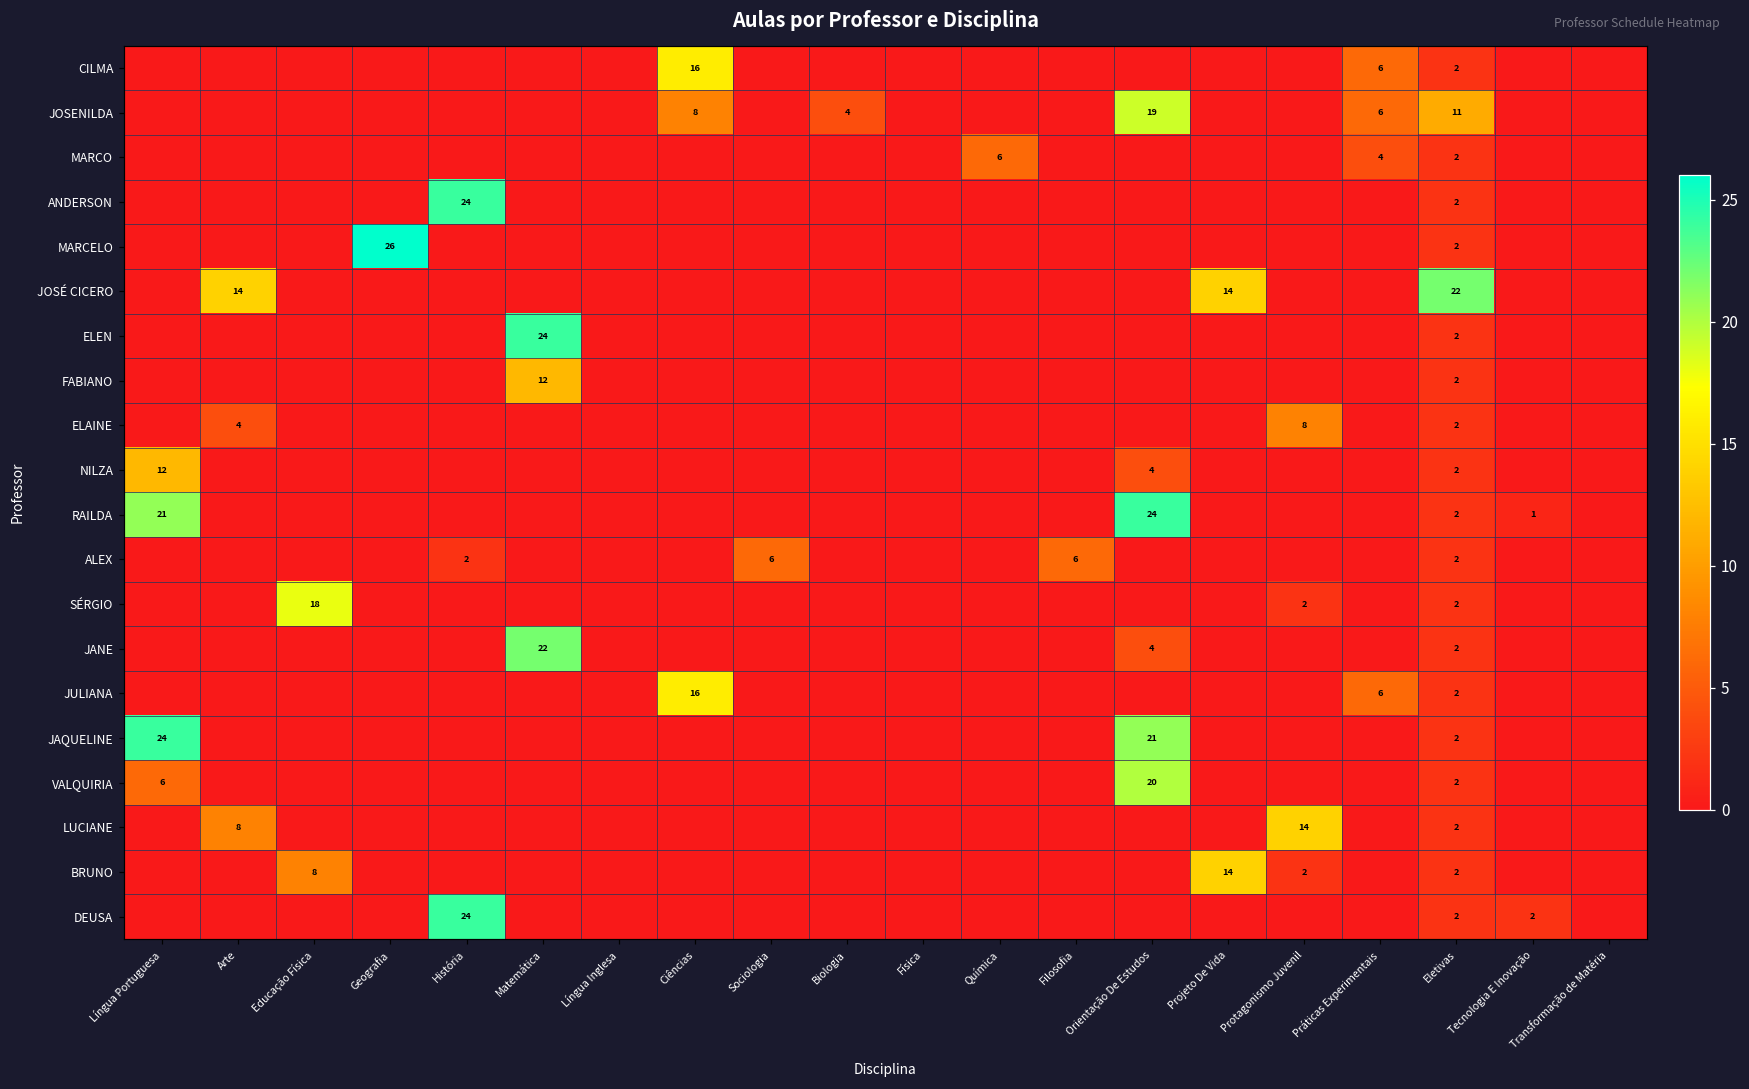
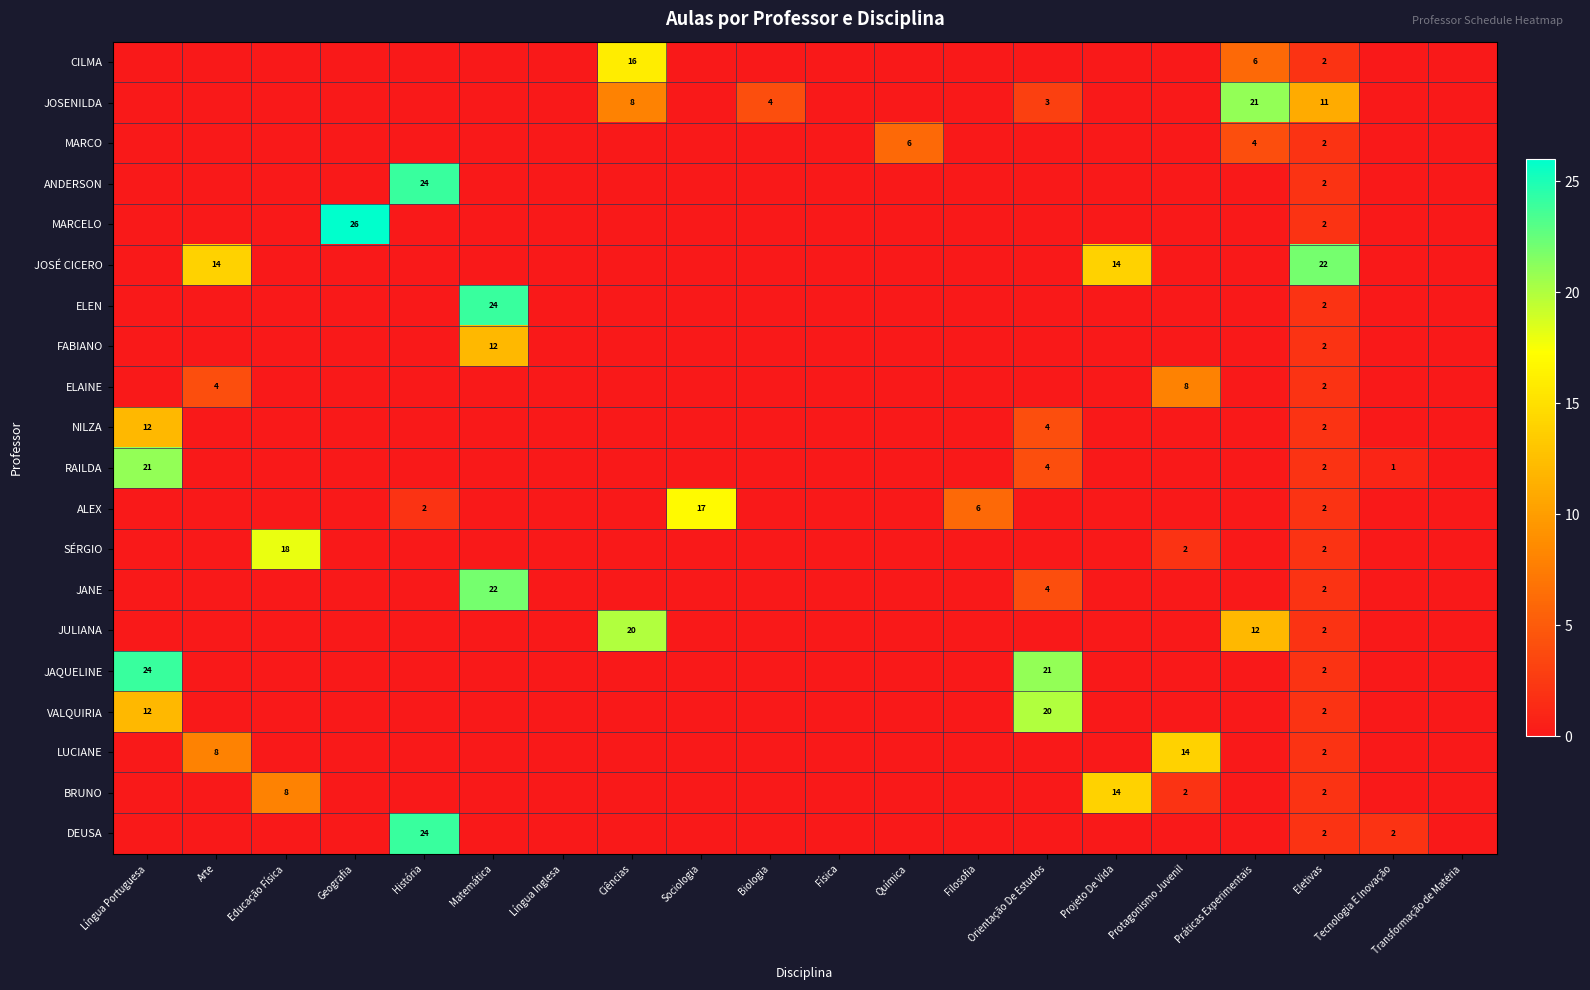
  {
    "CILMA": {
      "Ciências": 16,
      "Práticas Experimentais": 6,
      "Eletivas": 2
    },
    "JOSENILDA": {
      "Ciências": 8,
      "Biologia": 4,
-     "Orientação De Estudos": 19,
-     "Práticas Experimentais": 6,
+     "Orientação De Estudos": 3,
+     "Práticas Experimentais": 21,
      "Eletivas": 11
    },
    "MARCO": {
      "Química": 6,
      "Práticas Experimentais": 4,
      "Eletivas": 2
    },
    "ANDERSON": {
      "História": 24,
      "Eletivas": 2
    },
    "MARCELO": {
      "Geografia": 26,
      "Eletivas": 2
    },
    "JOSÉ CICERO": {
      "Arte": 14,
      "Projeto De Vida": 14,
      "Eletivas": 22
    },
    "ELEN": {
      "Matemática": 24,
      "Eletivas": 2
    },
    "FABIANO": {
      "Matemática": 12,
      "Eletivas": 2
    },
    "ELAINE": {
      "Arte": 4,
      "Protagonismo Juvenil": 8,
      "Eletivas": 2
    },
    "NILZA": {
      "Língua Portuguesa": 12,
      "Orientação De Estudos": 4,
      "Eletivas": 2
    },
    "RAILDA": {
      "Língua Portuguesa": 21,
-     "Orientação De Estudos": 24,
+     "Orientação De Estudos": 4,
      "Eletivas": 2,
      "Tecnologia E Inovação": 1
    },
    "ALEX": {
      "História": 2,
-     "Sociologia": 6,
+     "Sociologia": 17,
      "Filosofia": 6,
      "Eletivas": 2
    },
    "SÉRGIO": {
      "Educação Física": 18,
      "Protagonismo Juvenil": 2,
      "Eletivas": 2
    },
    "JANE": {
      "Matemática": 22,
      "Orientação De Estudos": 4,
      "Eletivas": 2
    },
    "JULIANA": {
-     "Ciências": 16,
-     "Práticas Experimentais": 6,
+     "Ciências": 20,
+     "Práticas Experimentais": 12,
      "Eletivas": 2
    },
    "JAQUELINE": {
      "Língua Portuguesa": 24,
      "Orientação De Estudos": 21,
      "Eletivas": 2
    },
    "VALQUIRIA": {
-     "Língua Portuguesa": 6,
+     "Língua Portuguesa": 12,
      "Orientação De Estudos": 20,
      "Eletivas": 2
    },
    "LUCIANE": {
      "Arte": 8,
      "Protagonismo Juvenil": 14,
      "Eletivas": 2
    },
    "BRUNO": {
      "Educação Física": 8,
      "Projeto De Vida": 14,
      "Protagonismo Juvenil": 2,
      "Eletivas": 2
    },
    "DEUSA": {
      "História": 24,
      "Eletivas": 2,
      "Tecnologia E Inovação": 2
    }
  }
